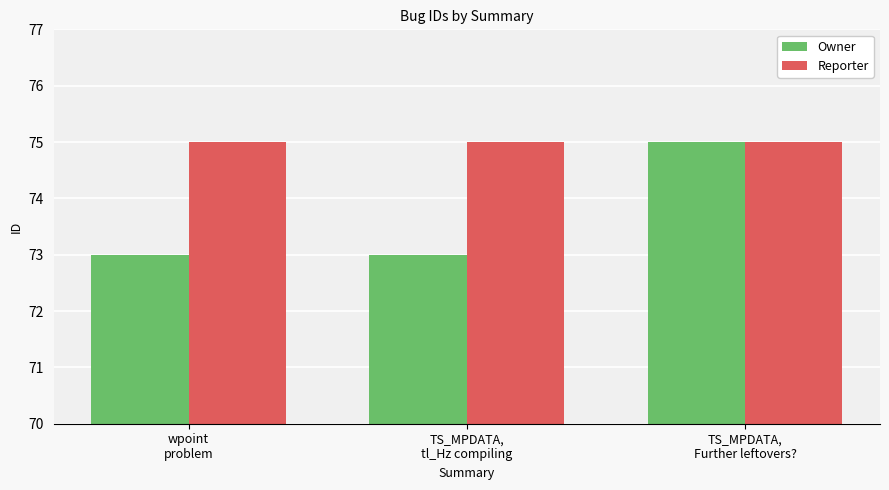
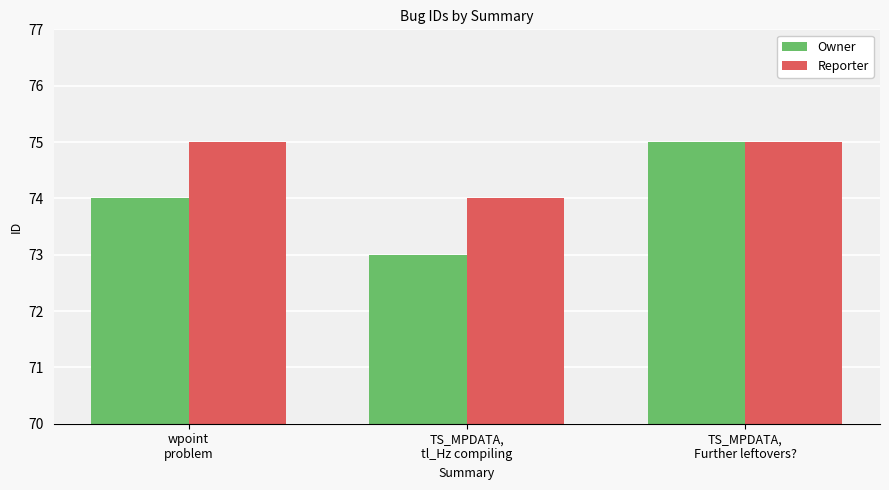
  {
    "Owner": {
-     "wpoint problem": 73,
+     "wpoint problem": 74,
      "TS_MPDATA, tl_Hz compiling": 73,
      "TS_MPDATA, Further leftovers?": 75
    },
    "Reporter": {
      "wpoint problem": 75,
-     "TS_MPDATA, tl_Hz compiling": 75,
+     "TS_MPDATA, tl_Hz compiling": 74,
      "TS_MPDATA, Further leftovers?": 75
    }
  }
